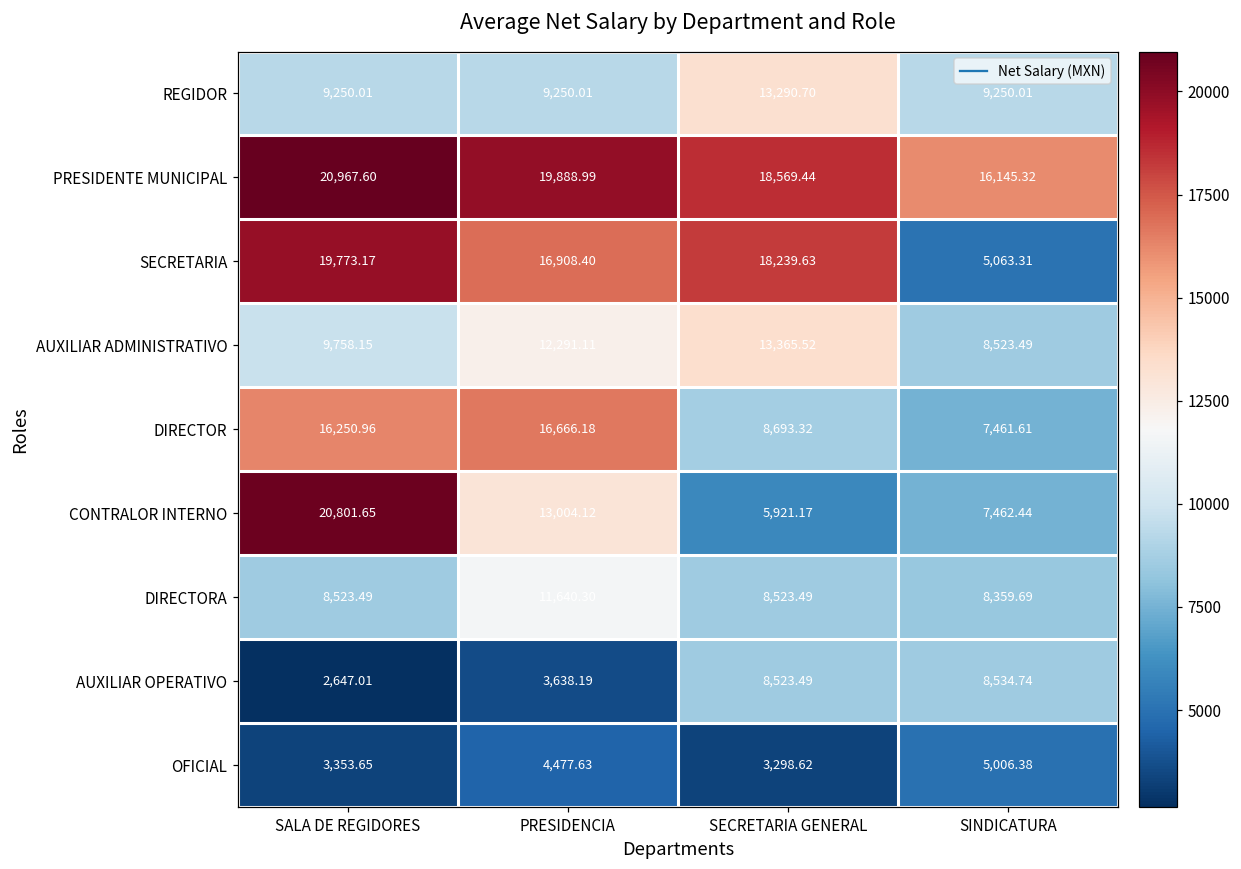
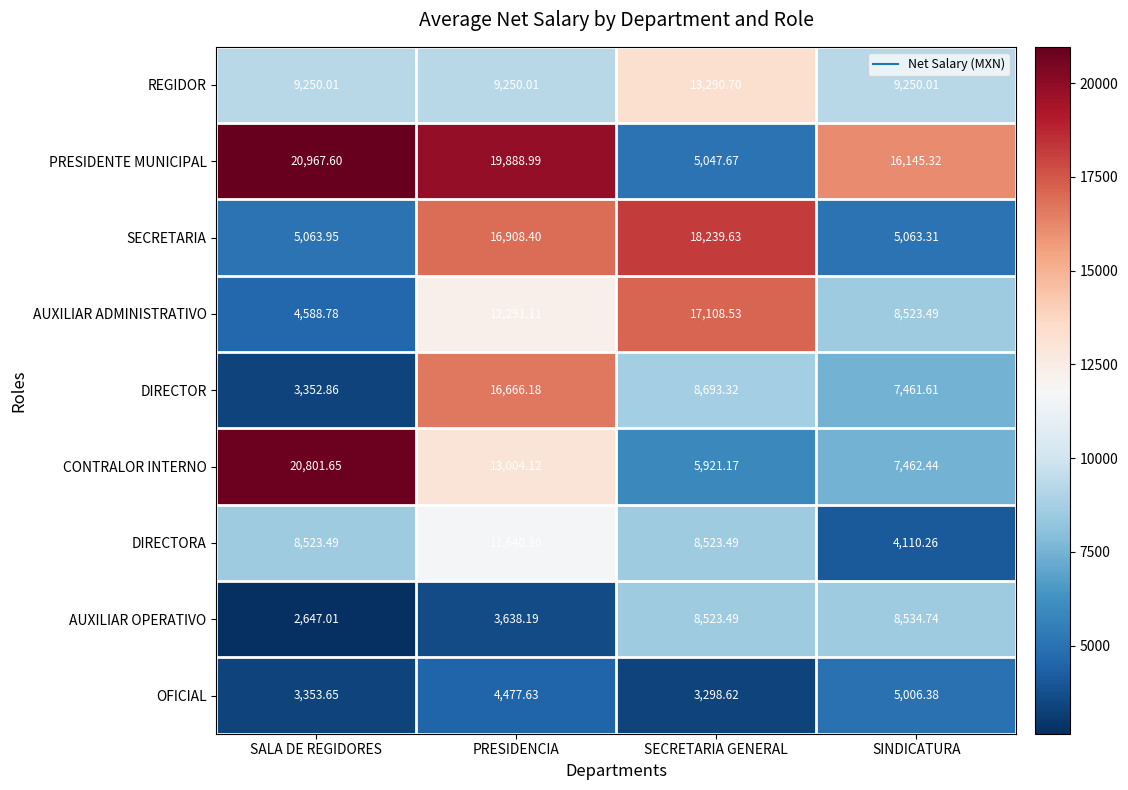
  {
    "REGIDOR": {
      "SALA DE REGIDORES": "9,250.01",
      "PRESIDENCIA": "9,250.01",
      "SINDICATURA": "9,250.01"
    },
    "PRESIDENTE MUNICIPAL": {
      "SALA DE REGIDORES": "20,967.60",
      "PRESIDENCIA": "19,888.99",
-     "SECRETARIA GENERAL": "18,569.44",
+     "SECRETARIA GENERAL": "5,047.67",
      "SINDICATURA": "16,145.32"
    },
    "SECRETARIA": {
-     "SALA DE REGIDORES": "19,773.17",
+     "SALA DE REGIDORES": "5,063.95",
      "PRESIDENCIA": "16,908.40",
      "SECRETARIA GENERAL": "18,239.63",
      "SINDICATURA": "5,063.31"
    },
    "AUXILIAR ADMINISTRATIVO": {
-     "SALA DE REGIDORES": "9,758.15",
-     "SECRETARIA GENERAL": "13,365.52",
+     "SALA DE REGIDORES": "4,588.78",
+     "SECRETARIA GENERAL": "17,108.53",
      "SINDICATURA": "8,523.49"
    },
    "DIRECTOR": {
-     "SALA DE REGIDORES": "16,250.96",
+     "SALA DE REGIDORES": "3,352.86",
      "PRESIDENCIA": "16,666.18",
      "SECRETARIA GENERAL": "8,693.32",
      "SINDICATURA": "7,461.61"
    },
    "CONTRALOR INTERNO": {
      "SALA DE REGIDORES": "20,801.65",
      "SECRETARIA GENERAL": "5,921.17",
      "SINDICATURA": "7,462.44"
    },
    "DIRECTORA": {
      "SALA DE REGIDORES": "8,523.49",
      "SECRETARIA GENERAL": "8,523.49",
-     "SINDICATURA": "8,359.69"
+     "SINDICATURA": "4,110.26"
    },
    "AUXILIAR OPERATIVO": {
      "SALA DE REGIDORES": "2,647.01",
      "PRESIDENCIA": "3,638.19",
      "SECRETARIA GENERAL": "8,523.49",
      "SINDICATURA": "8,534.74"
    },
    "OFICIAL": {
      "SALA DE REGIDORES": "3,353.65",
      "PRESIDENCIA": "4,477.63",
      "SECRETARIA GENERAL": "3,298.62",
      "SINDICATURA": "5,006.38"
    }
  }
